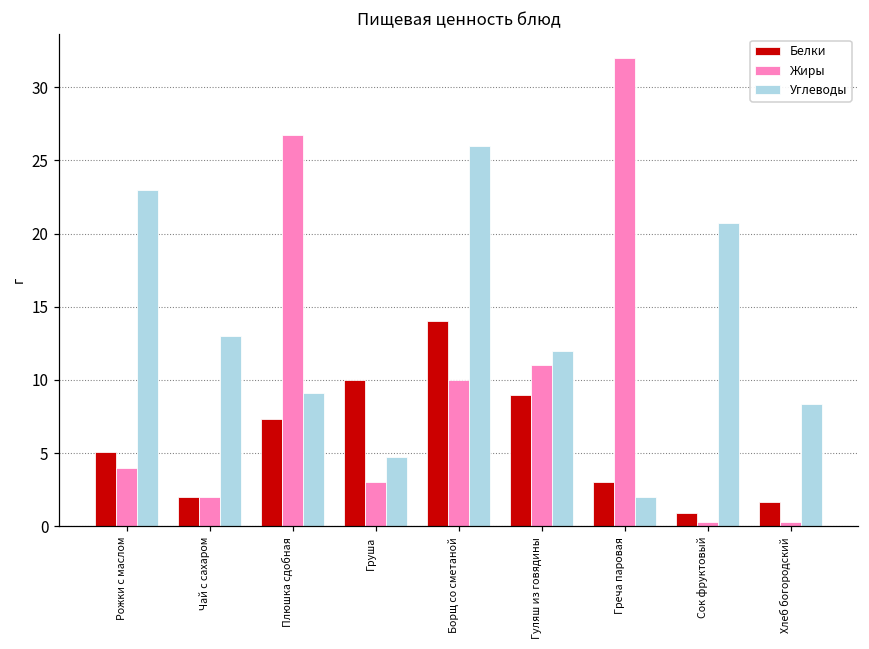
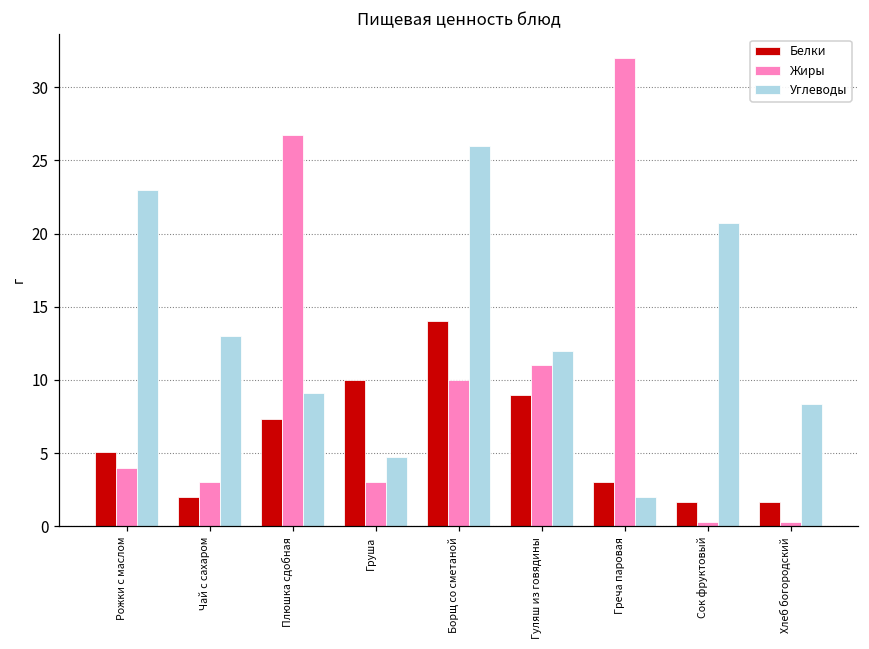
  {
    "Белки": {
      "Рожки с маслом": 5.1,
      "Чай с сахаром": 2.0,
      "Плюшка сдобная": 7.3,
      "Груша": 10.0,
      "Борщ со сметаной": 14.0,
      "Гуляш из говядины": 9.0,
      "Греча паровая": 3.0,
-     "Сок фруктовый": 0.9,
+     "Сок фруктовый": 1.7,
      "Хлеб богородский": 1.7
    },
    "Жиры": {
      "Рожки с маслом": 4,
-     "Чай с сахаром": 2,
+     "Чай с сахаром": 3,
      "Плюшка сдобная": 26.7,
      "Груша": 3,
      "Борщ со сметаной": 10,
      "Гуляш из говядины": 11,
      "Греча паровая": 32,
      "Сок фруктовый": 0.3,
      "Хлеб богородский": 0.3
    },
    "Углеводы": {
      "Рожки с маслом": 23.0,
      "Чай с сахаром": 13.0,
      "Плюшка сдобная": 9.1,
      "Груша": 4.7,
      "Борщ со сметаной": 26.0,
      "Гуляш из говядины": 12.0,
      "Греча паровая": 2.0,
      "Сок фруктовый": 20.7,
      "Хлеб богородский": 8.4
    }
  }
